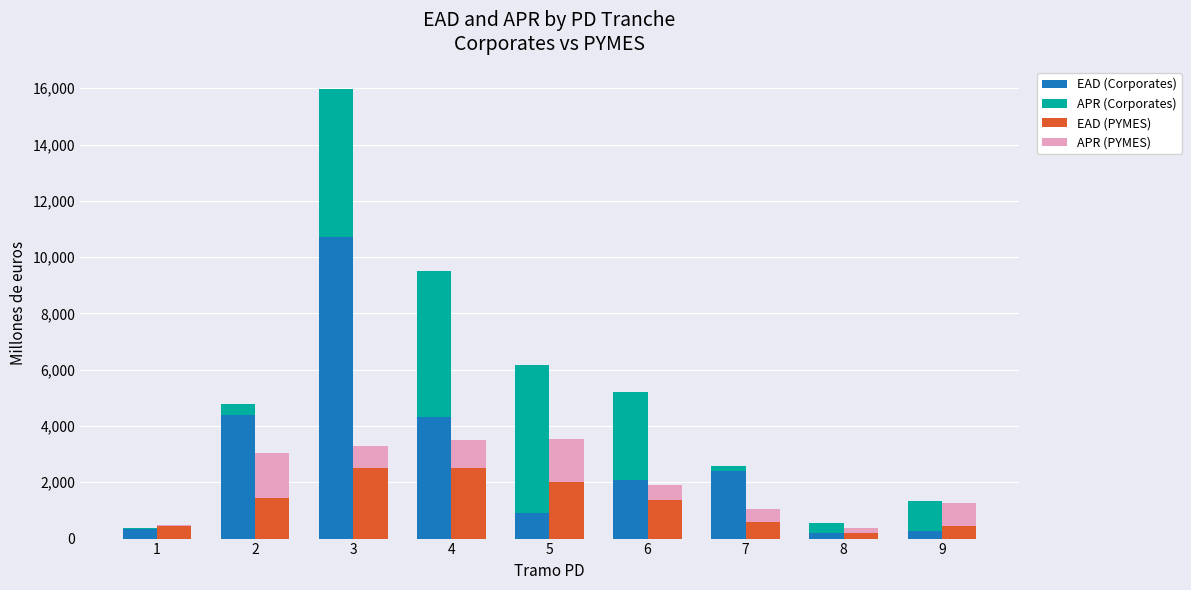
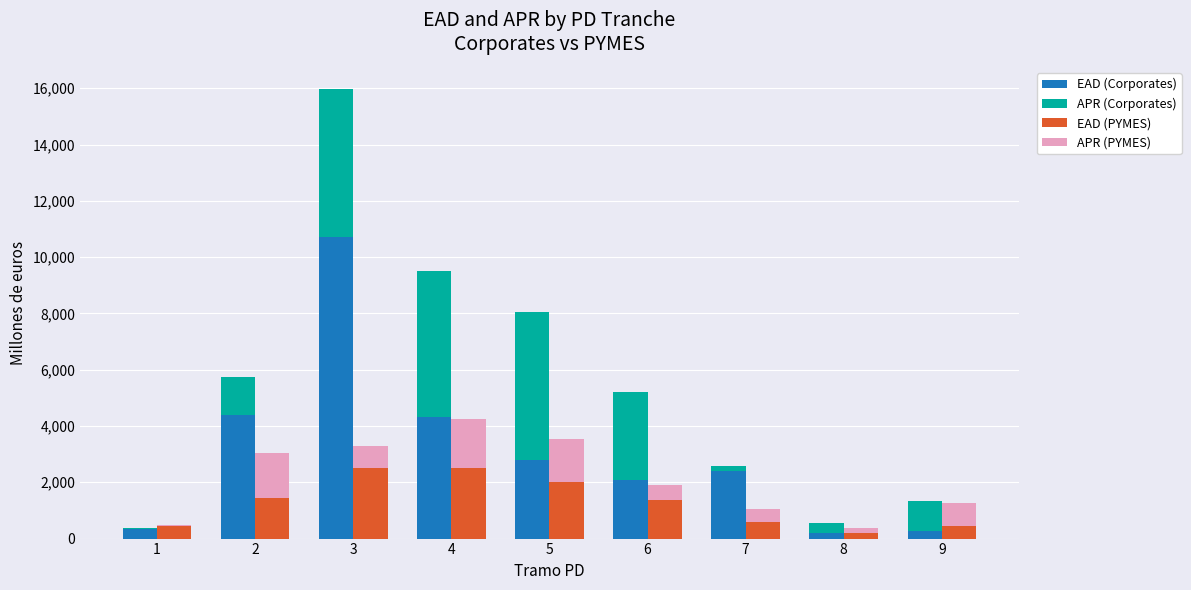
  {
    "EAD (Corporates)": {
      "1": "300",
      "2": "4,400",
      "3": "10,700",
      "4": "4,300",
-     "5": "900",
+     "5": "2,800",
      "6": "2,100",
      "7": "2,400",
      "8": "200",
      "9": "300"
    },
    "APR (Corporates)": {
-     "2": "400",
+     "2": "1,400",
      "3": "5,300",
      "4": "5,200",
      "5": "5,200",
      "6": "3,100",
      "7": "200",
      "8": "300",
      "9": "1,100"
    },
    "EAD (PYMES)": {
      "1": "400",
      "2": "1,500",
      "3": "2,500",
      "4": "2,500",
      "5": "2,000",
      "6": "1,400",
      "7": "600",
      "8": "200",
      "9": "400"
    },
    "APR (PYMES)": {
      "2": "1,600",
      "3": "800",
-     "4": "1,000",
+     "4": "1,700",
      "5": "1,500",
      "6": "500",
      "7": "500",
      "8": "200",
      "9": "800"
    }
  }
